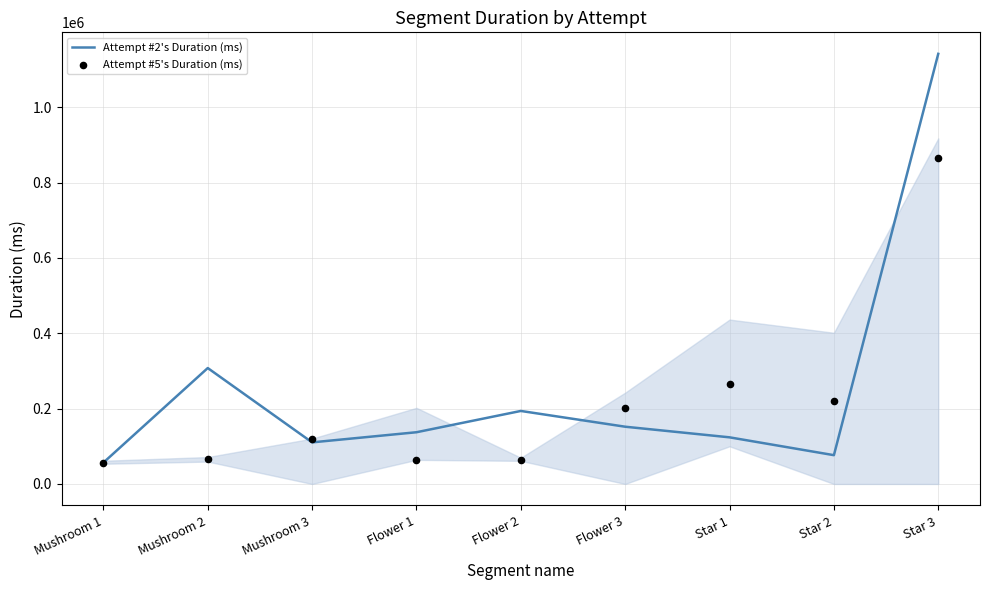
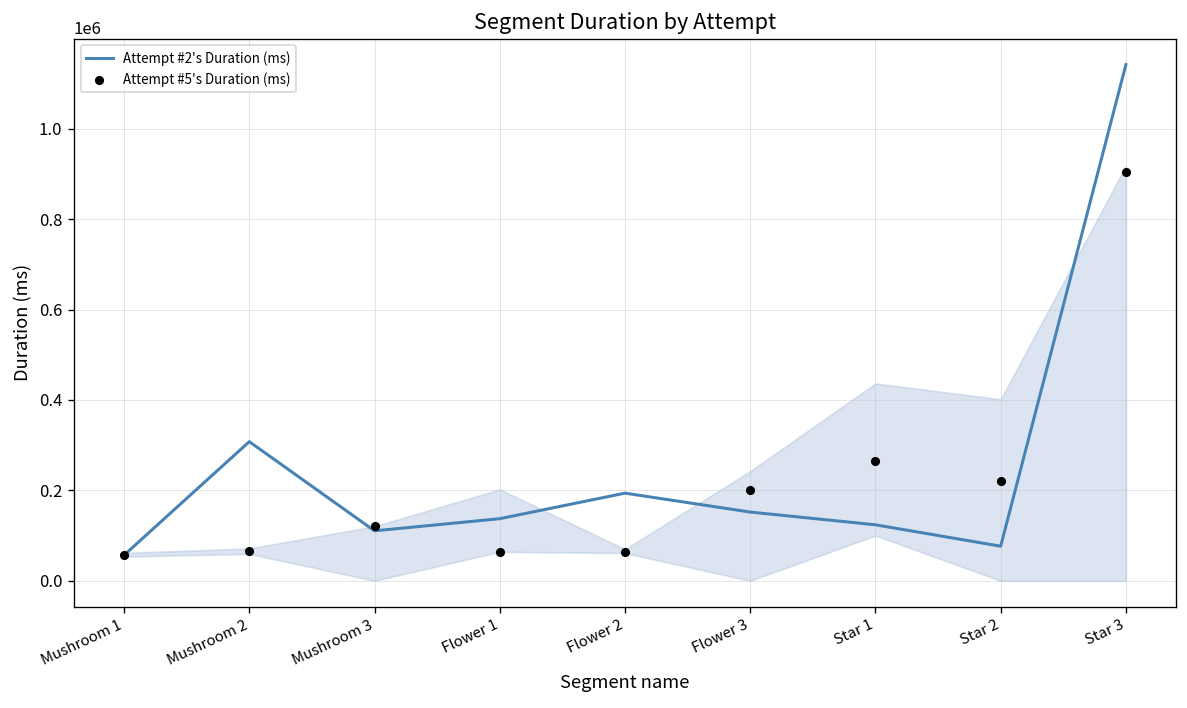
  {
    "Attempt #2's Duration (ms)": {
      "Mushroom 2": 310000,
      "Mushroom 3": 110000,
      "Flower 1": 140000,
      "Flower 2": 190000,
      "Flower 3": 150000,
      "Star 1": 120000,
      "Star 2": 80000,
      "Star 3": 1140000
    },
    "Attempt #5's Duration (ms)": {
-     "Star 3": 860000
+     "Star 3": 900000
    }
  }
